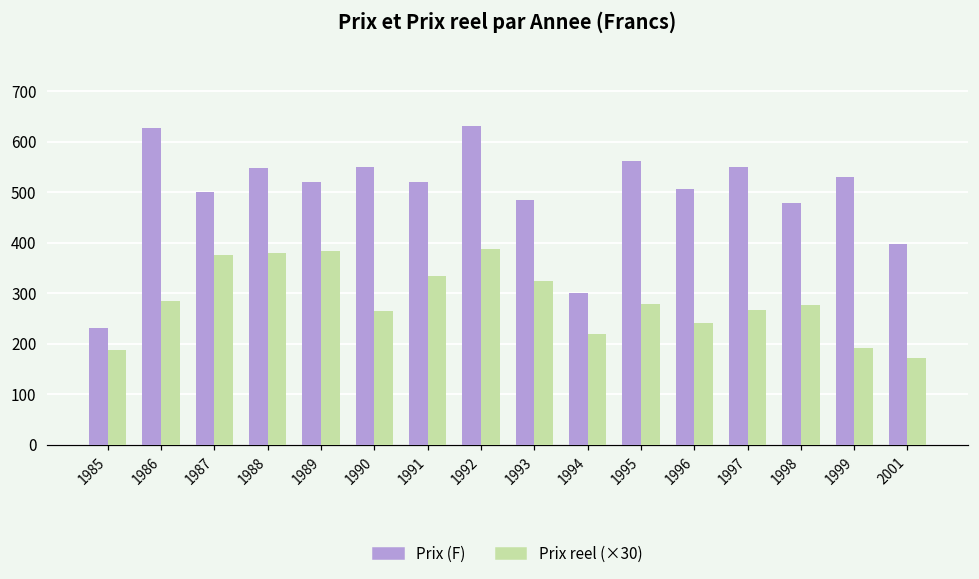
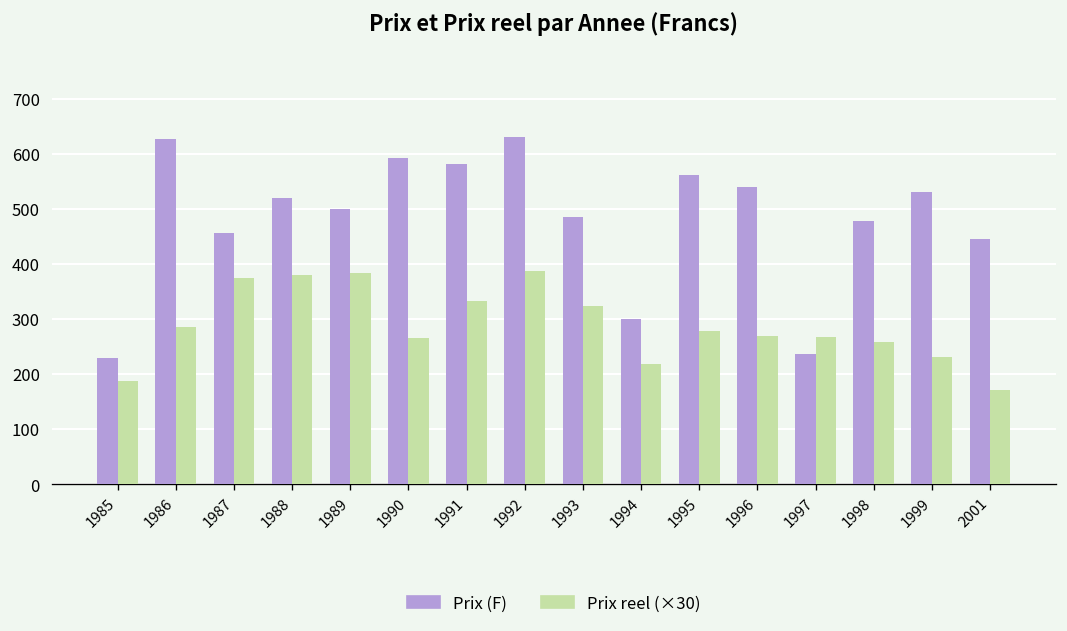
  {
    "Prix (F)": {
      "1985": 230,
      "1986": 630,
-     "1987": 500,
-     "1988": 550,
-     "1989": 520,
-     "1990": 550,
-     "1991": 520,
+     "1987": 460,
+     "1988": 520,
+     "1989": 500,
+     "1990": 590,
+     "1991": 580,
      "1992": 630,
      "1993": 490,
      "1994": 300,
      "1995": 560,
-     "1996": 510,
-     "1997": 550,
+     "1996": 540,
+     "1997": 240,
      "1998": 480,
      "1999": 530,
-     "2001": 400
+     "2001": 450
    },
    "Prix reel (×30)": {
      "1985": 190,
      "1986": 290,
      "1987": 370,
      "1988": 380,
      "1989": 380,
      "1990": 270,
      "1991": 330,
      "1992": 390,
      "1993": 320,
      "1994": 220,
      "1995": 280,
-     "1996": 240,
+     "1996": 270,
      "1997": 270,
-     "1998": 280,
-     "1999": 190,
+     "1998": 260,
+     "1999": 230,
      "2001": 170
    }
  }
